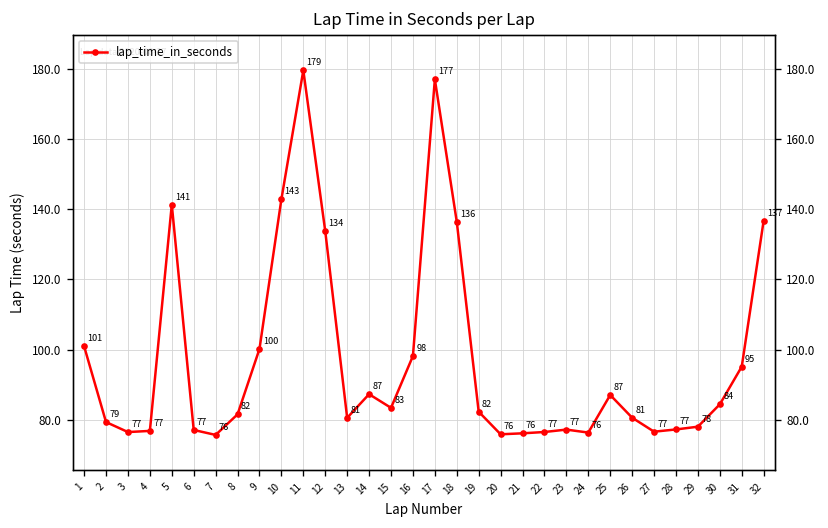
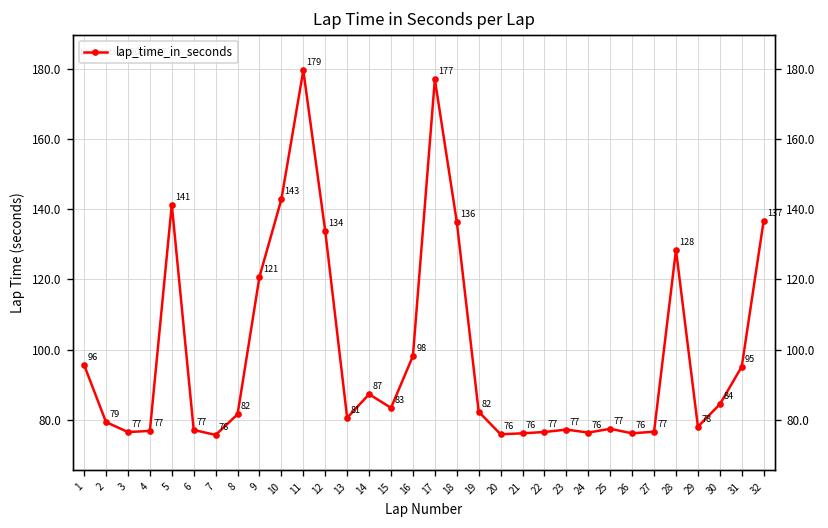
  {
-   "1": 101,
+   "1": 96,
    "2": 79,
    "3": 77,
    "4": 77,
    "5": 141,
    "6": 77,
    "7": 76,
    "8": 82,
-   "9": 100,
+   "9": 121,
    "10": 143,
    "11": 179,
    "12": 134,
    "13": 81,
    "14": 87,
    "15": 83,
    "16": 98,
    "17": 177,
    "18": 136,
    "19": 82,
    "20": 76,
    "21": 76,
    "22": 77,
    "23": 77,
    "24": 76,
-   "25": 87,
-   "26": 81,
+   "25": 77,
+   "26": 76,
    "27": 77,
-   "28": 77,
+   "28": 128,
    "29": 78,
    "30": 84,
    "31": 95,
    "32": 137
  }
